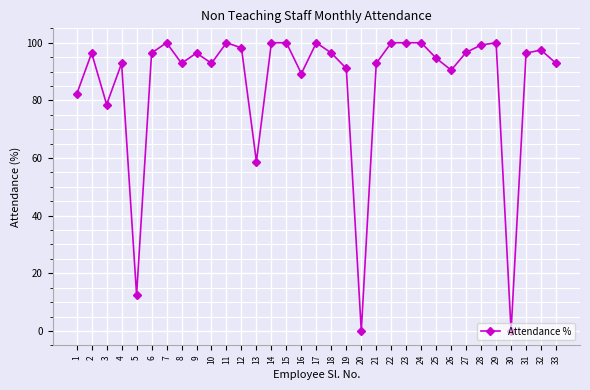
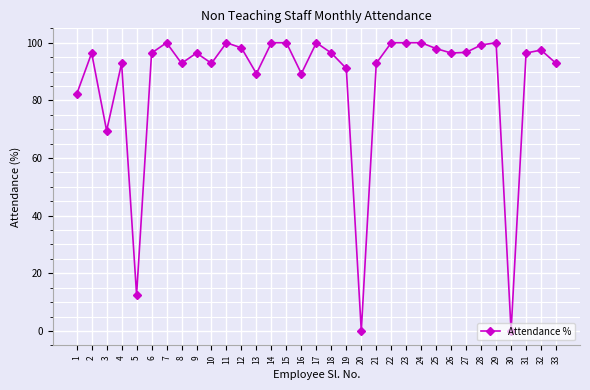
  {
    "1": 82,
    "2": 96,
-   "3": 79,
+   "3": 69,
    "4": 93,
    "5": 13,
    "6": 96,
    "7": 100,
    "8": 93,
    "9": 96,
    "10": 93,
    "11": 100,
    "12": 98,
-   "13": 59,
+   "13": 89,
    "14": 100,
    "15": 100,
    "16": 89,
    "17": 100,
    "18": 96,
    "19": 91,
    "20": 0,
    "21": 93,
    "22": 100,
    "23": 100,
    "24": 100,
-   "25": 95,
-   "26": 90,
+   "25": 98,
+   "26": 96,
    "27": 97,
    "28": 99,
    "29": 100,
    "31": 96,
    "32": 97,
    "33": 93
  }
